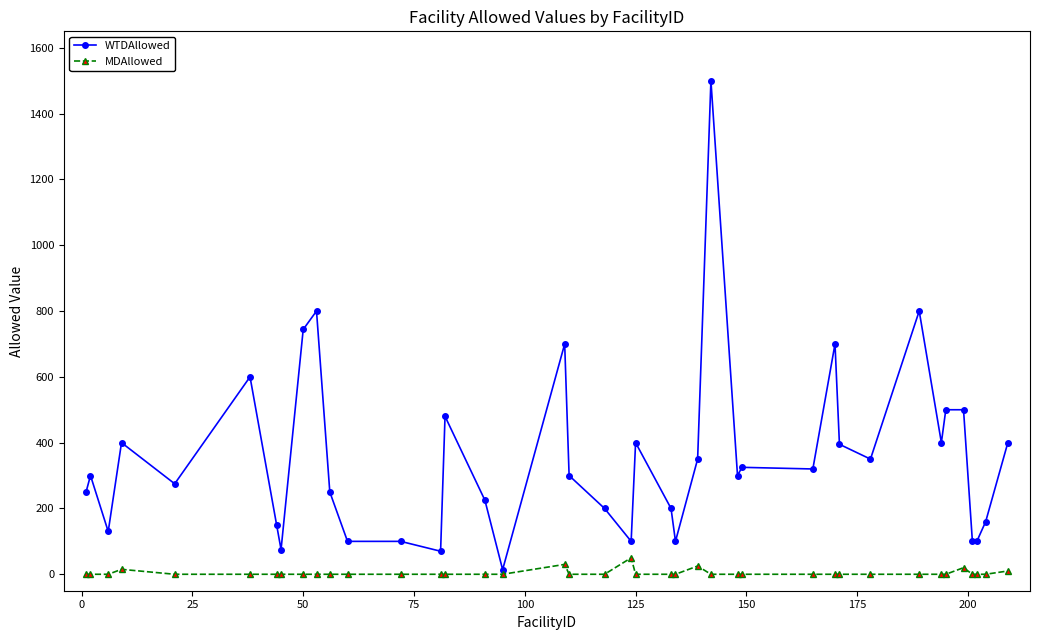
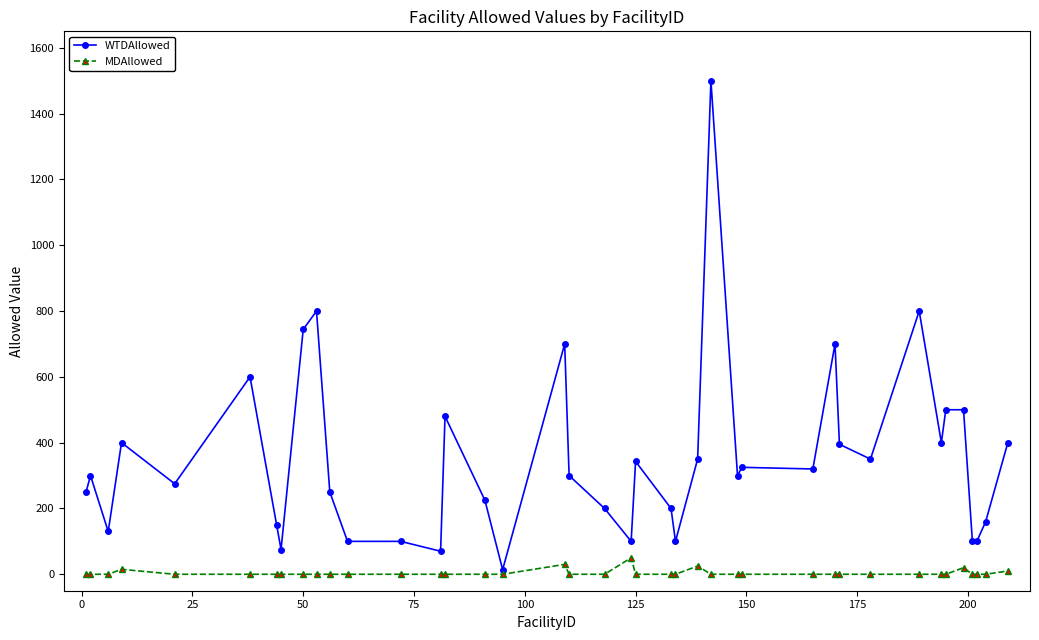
  {
    "WTDAllowed": {
      "50": 740,
-     "125": 400
+     "125": 340
    },
    "MDAllowed": {
      "50": 0,
      "125": 0
    }
  }
